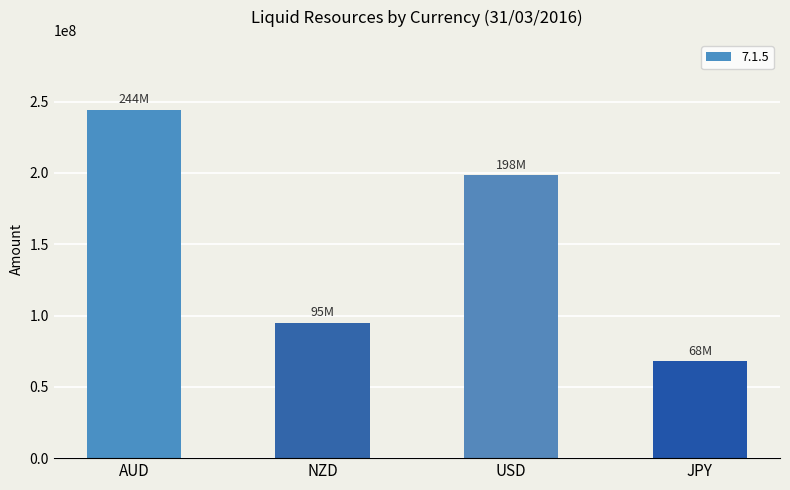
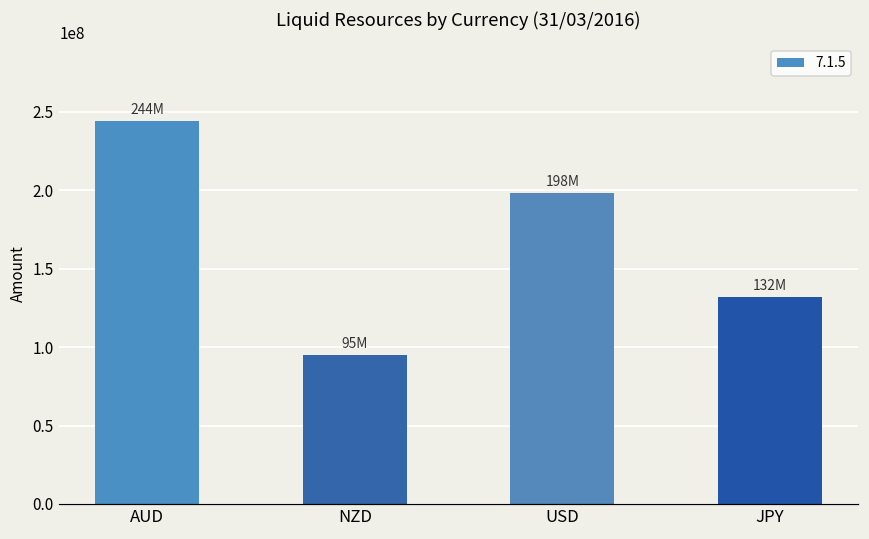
  {
    "AUD": "244M",
    "NZD": "95M",
    "USD": "198M",
-   "JPY": "68M"
+   "JPY": "132M"
  }
